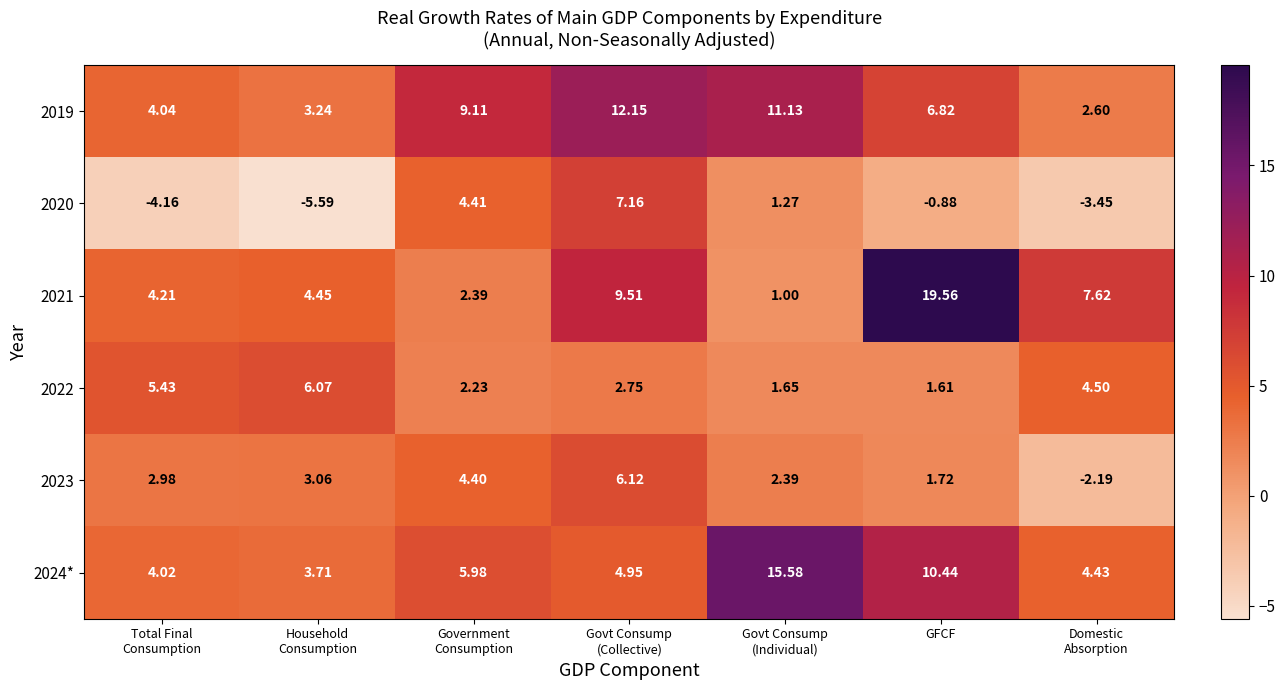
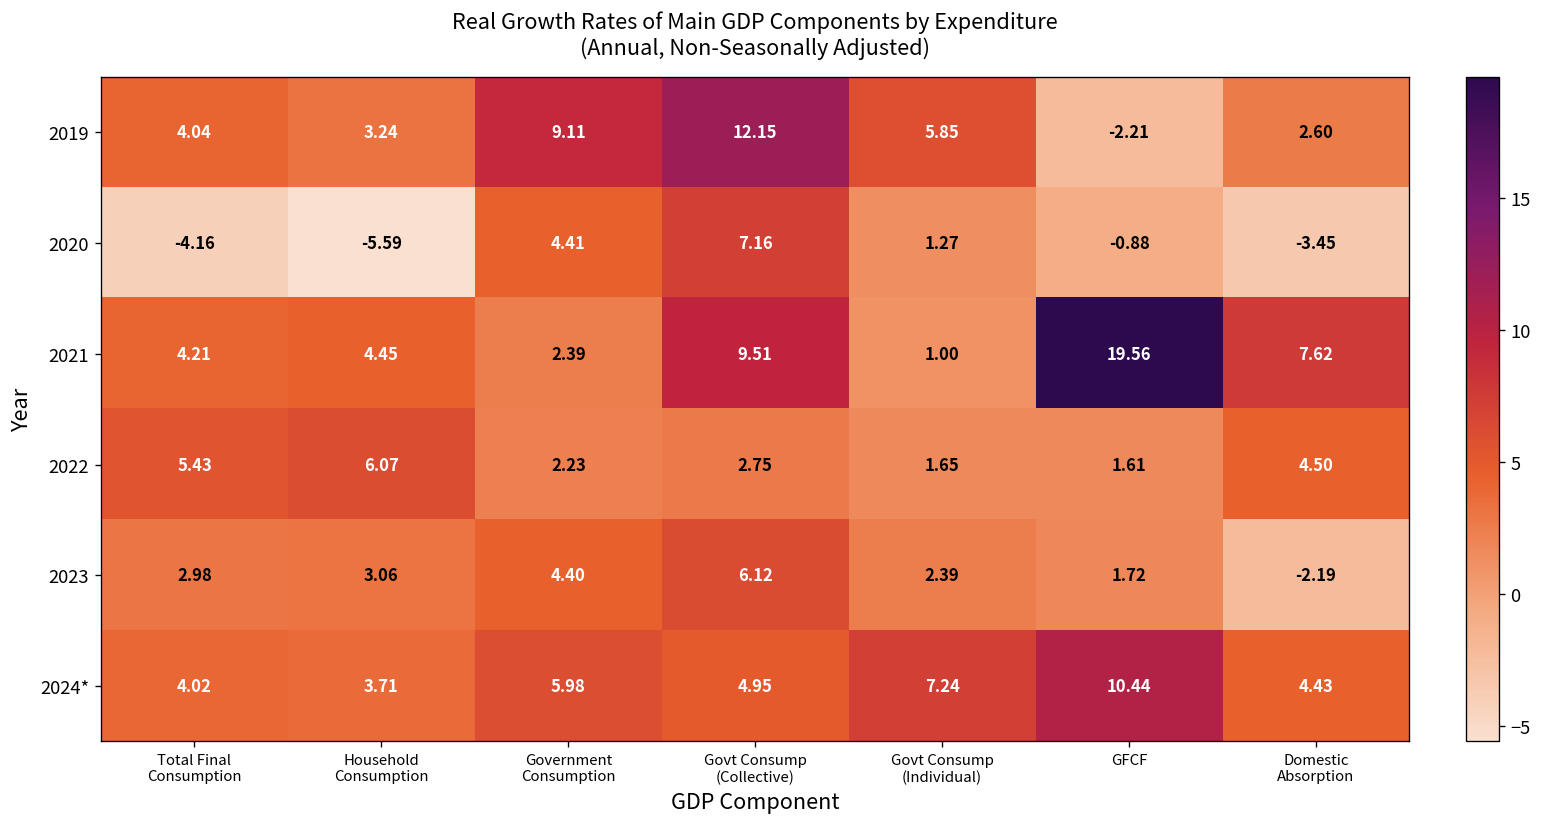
  {
    "2019": {
      "Total Final Consumption": 4.04,
      "Household Consumption": 3.24,
      "Government Consumption": 9.11,
      "Govt Consump (Collective)": 12.15,
-     "Govt Consump (Individual)": 11.13,
-     "GFCF": 6.82,
+     "Govt Consump (Individual)": 5.85,
+     "GFCF": -2.21,
      "Domestic Absorption": 2.60
    },
    "2020": {
      "Total Final Consumption": -4.16,
      "Household Consumption": -5.59,
      "Government Consumption": 4.41,
      "Govt Consump (Collective)": 7.16,
      "Govt Consump (Individual)": 1.27,
      "GFCF": -0.88,
      "Domestic Absorption": -3.45
    },
    "2021": {
      "Total Final Consumption": 4.21,
      "Household Consumption": 4.45,
      "Government Consumption": 2.39,
      "Govt Consump (Collective)": 9.51,
      "Govt Consump (Individual)": 1.00,
      "GFCF": 19.56,
      "Domestic Absorption": 7.62
    },
    "2022": {
      "Total Final Consumption": 5.43,
      "Household Consumption": 6.07,
      "Government Consumption": 2.23,
      "Govt Consump (Collective)": 2.75,
      "Govt Consump (Individual)": 1.65,
      "GFCF": 1.61,
      "Domestic Absorption": 4.50
    },
    "2023": {
      "Total Final Consumption": 2.98,
      "Household Consumption": 3.06,
      "Government Consumption": 4.40,
      "Govt Consump (Collective)": 6.12,
      "Govt Consump (Individual)": 2.39,
      "GFCF": 1.72,
      "Domestic Absorption": -2.19
    },
    "2024*": {
      "Total Final Consumption": 4.02,
      "Household Consumption": 3.71,
      "Government Consumption": 5.98,
      "Govt Consump (Collective)": 4.95,
-     "Govt Consump (Individual)": 15.58,
+     "Govt Consump (Individual)": 7.24,
      "GFCF": 10.44,
      "Domestic Absorption": 4.43
    }
  }
